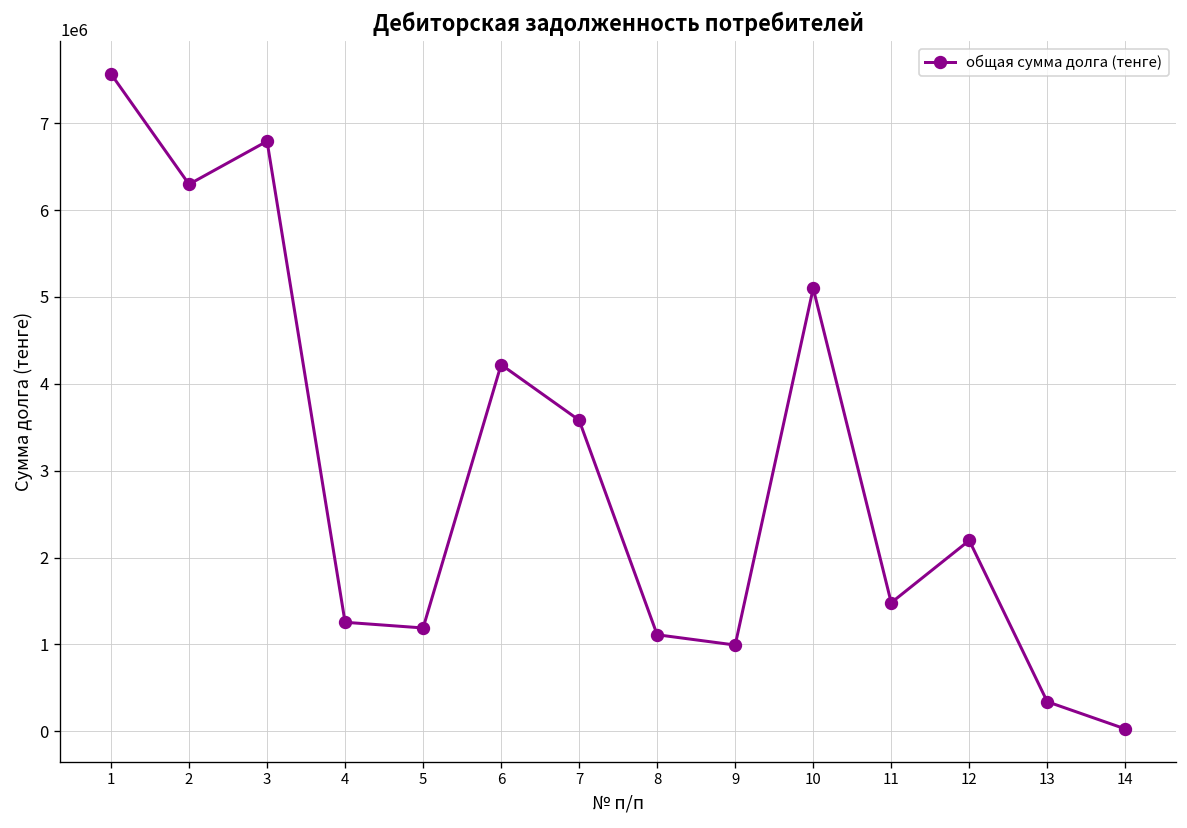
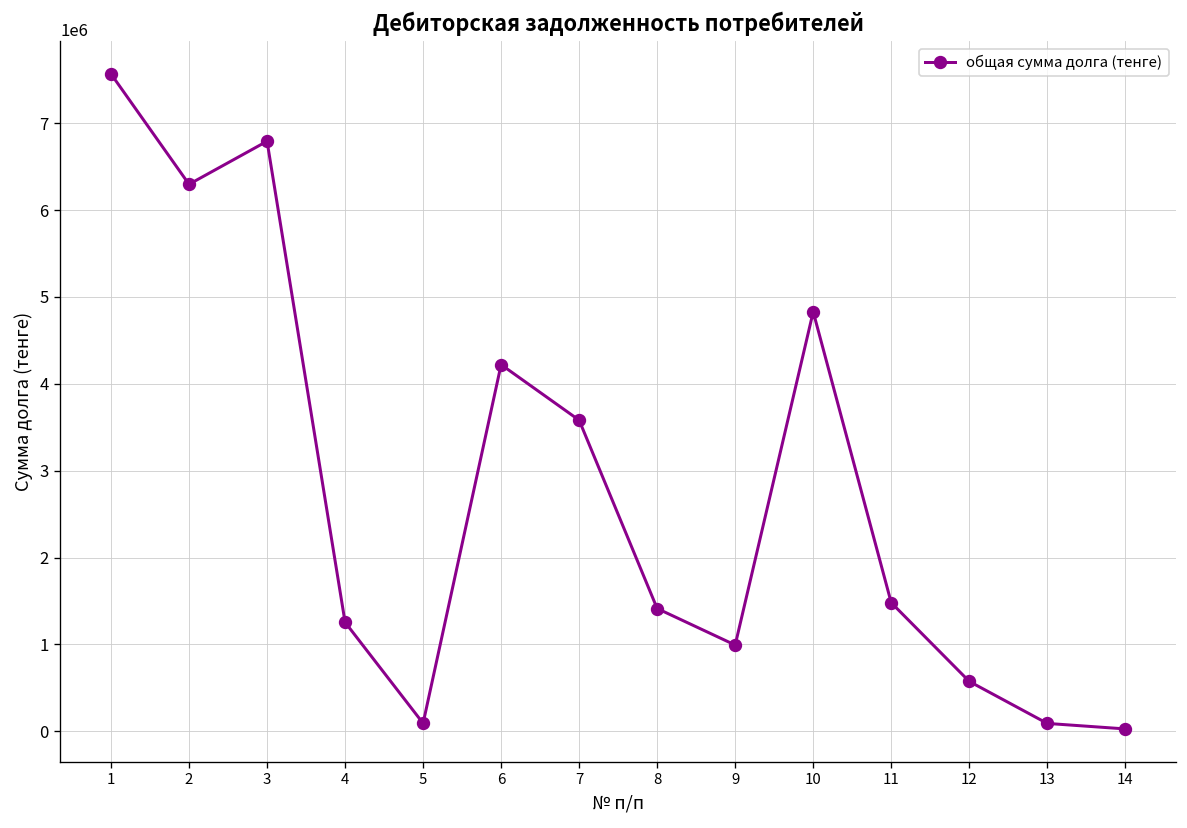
  {
    "1": 7600000,
    "2": 6300000,
    "3": 6800000,
    "4": 1300000,
-   "5": 1200000,
+   "5": 100000,
    "6": 4200000,
    "7": 3600000,
-   "8": 1100000,
+   "8": 1400000,
    "9": 1000000,
-   "10": 5100000,
+   "10": 4800000,
    "11": 1500000,
-   "12": 2200000,
-   "13": 300000,
+   "12": 600000,
+   "13": 100000,
    "14": 0
  }
